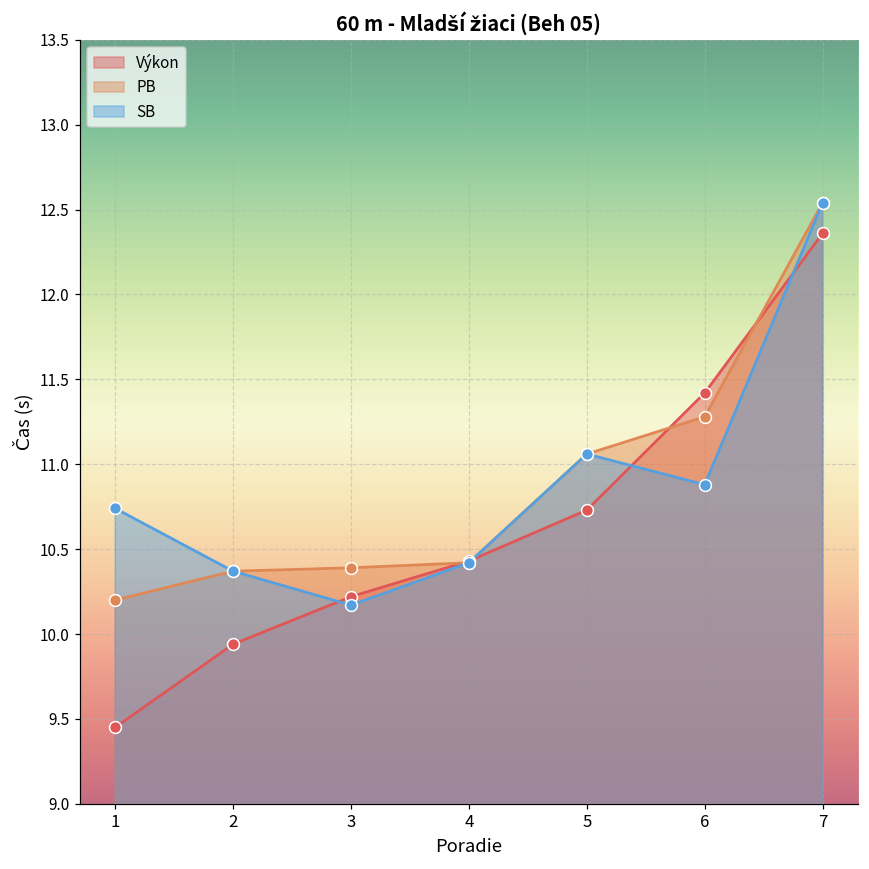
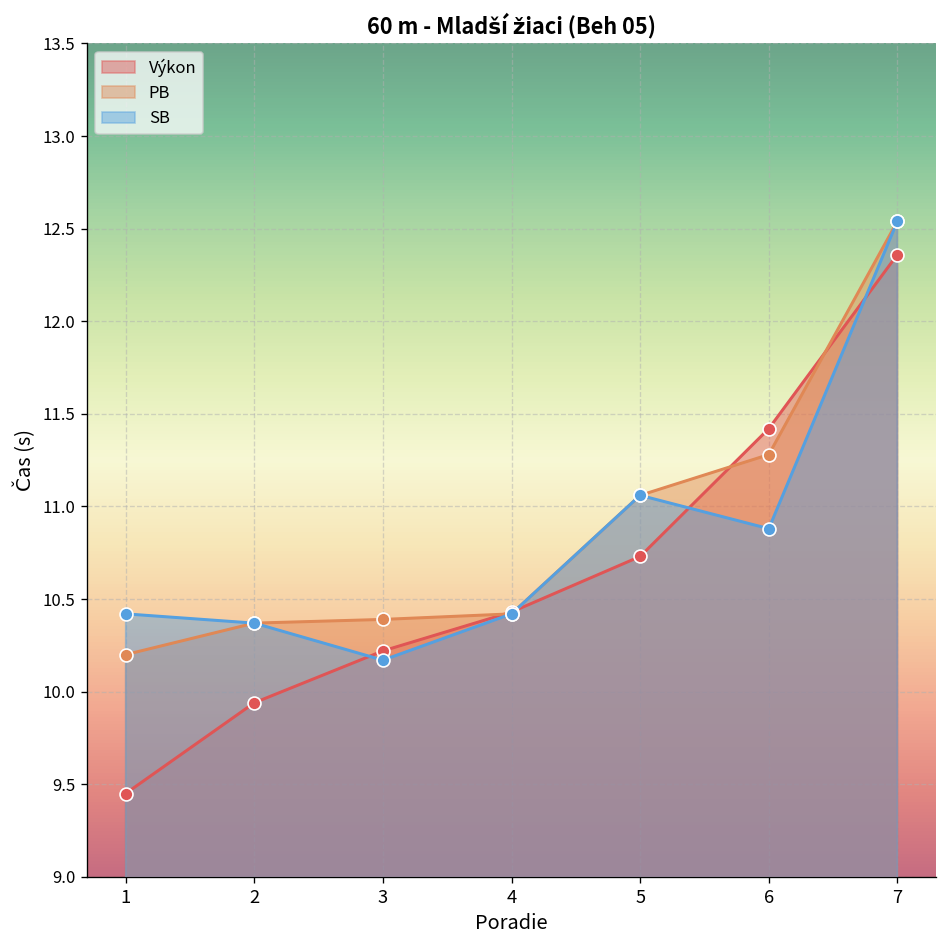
  {
    "SB": {
-     "1": 10.74,
+     "1": 10.42,
      "3": 10.17,
      "6": 10.88
    }
  }
